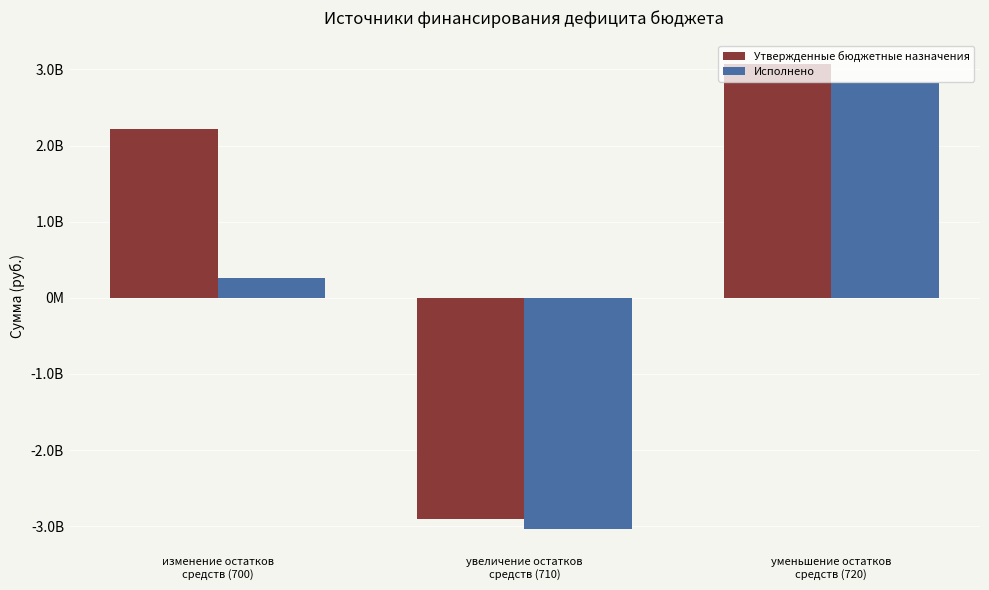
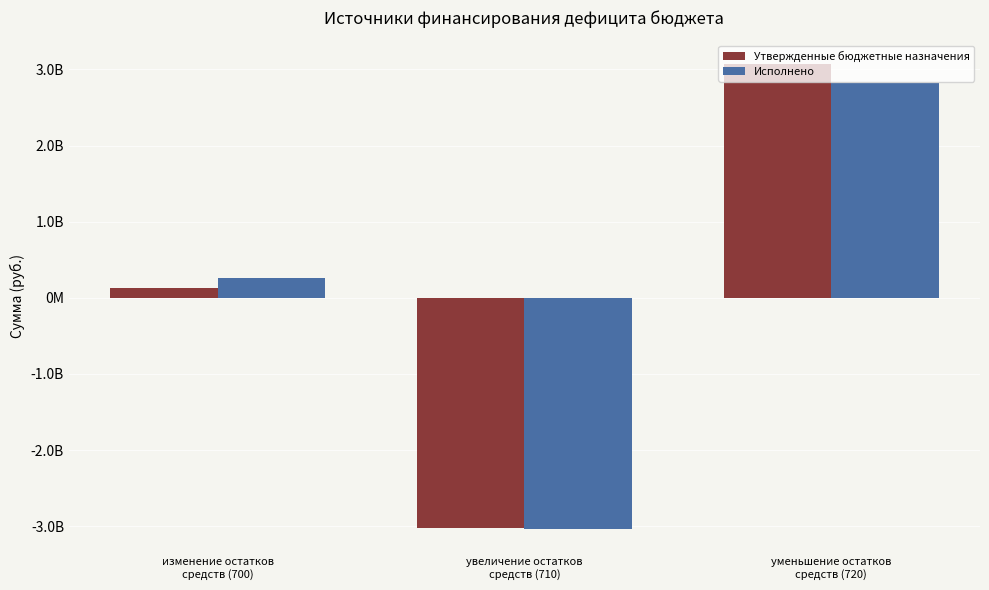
  {
    "Утвержденные бюджетные назначения": {
-     "изменение остатков средств (700)": 2200000000,
-     "увеличение остатков средств (710)": -2900000000
+     "изменение остатков средств (700)": 100000000,
+     "увеличение остатков средств (710)": -3000000000
    },
    "Исполнено": {
      "изменение остатков средств (700)": 300000000,
      "увеличение остатков средств (710)": -3000000000,
      "уменьшение остатков средств (720)": 2800000000
    }
  }
